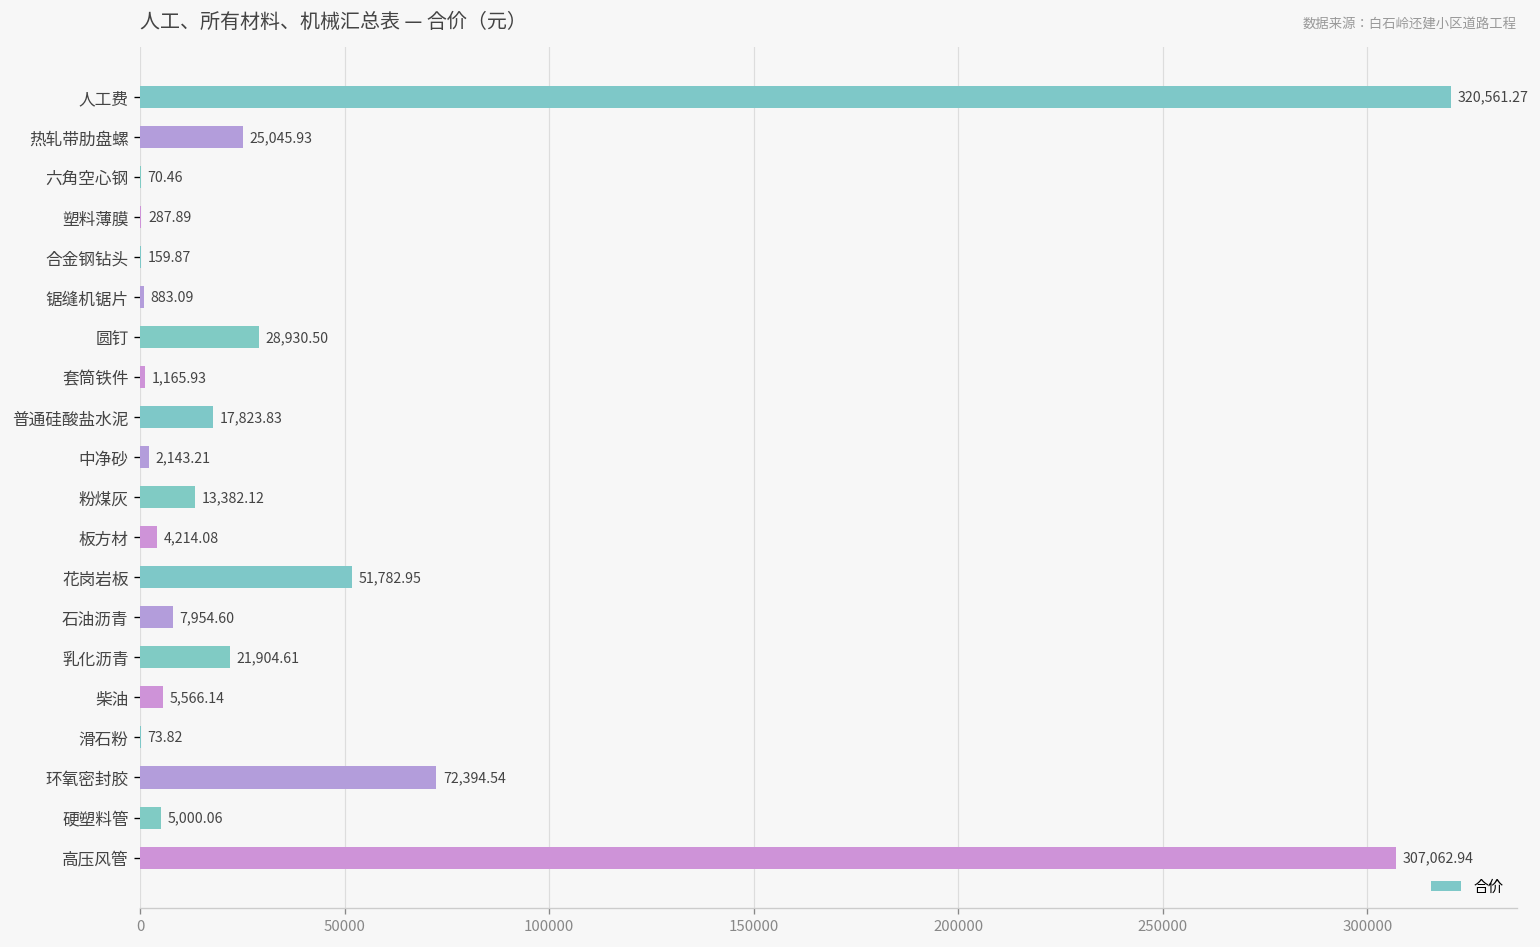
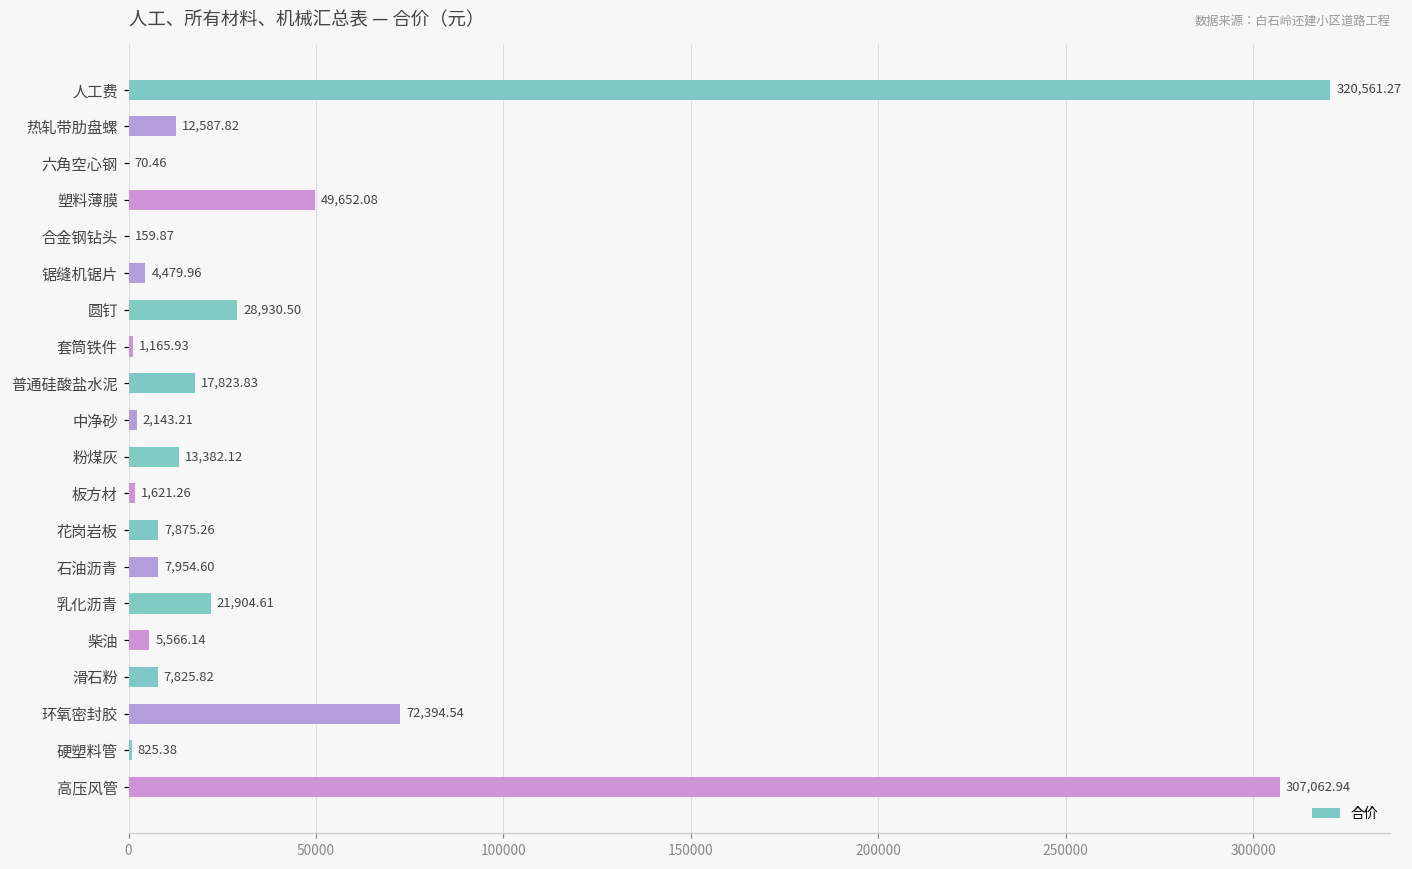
  {
    "人工费": "320,561.27",
-   "热轧带肋盘螺": "25,045.93",
+   "热轧带肋盘螺": "12,587.82",
    "六角空心钢": "70.46",
-   "塑料薄膜": "287.89",
+   "塑料薄膜": "49,652.08",
    "合金钢钻头": "159.87",
-   "锯缝机锯片": "883.09",
+   "锯缝机锯片": "4,479.96",
    "圆钉": "28,930.50",
    "套筒铁件": "1,165.93",
    "普通硅酸盐水泥": "17,823.83",
    "中净砂": "2,143.21",
    "粉煤灰": "13,382.12",
-   "板方材": "4,214.08",
-   "花岗岩板": "51,782.95",
+   "板方材": "1,621.26",
+   "花岗岩板": "7,875.26",
    "石油沥青": "7,954.60",
    "乳化沥青": "21,904.61",
    "柴油": "5,566.14",
-   "滑石粉": "73.82",
+   "滑石粉": "7,825.82",
    "环氧密封胶": "72,394.54",
-   "硬塑料管": "5,000.06",
+   "硬塑料管": "825.38",
    "高压风管": "307,062.94"
  }
